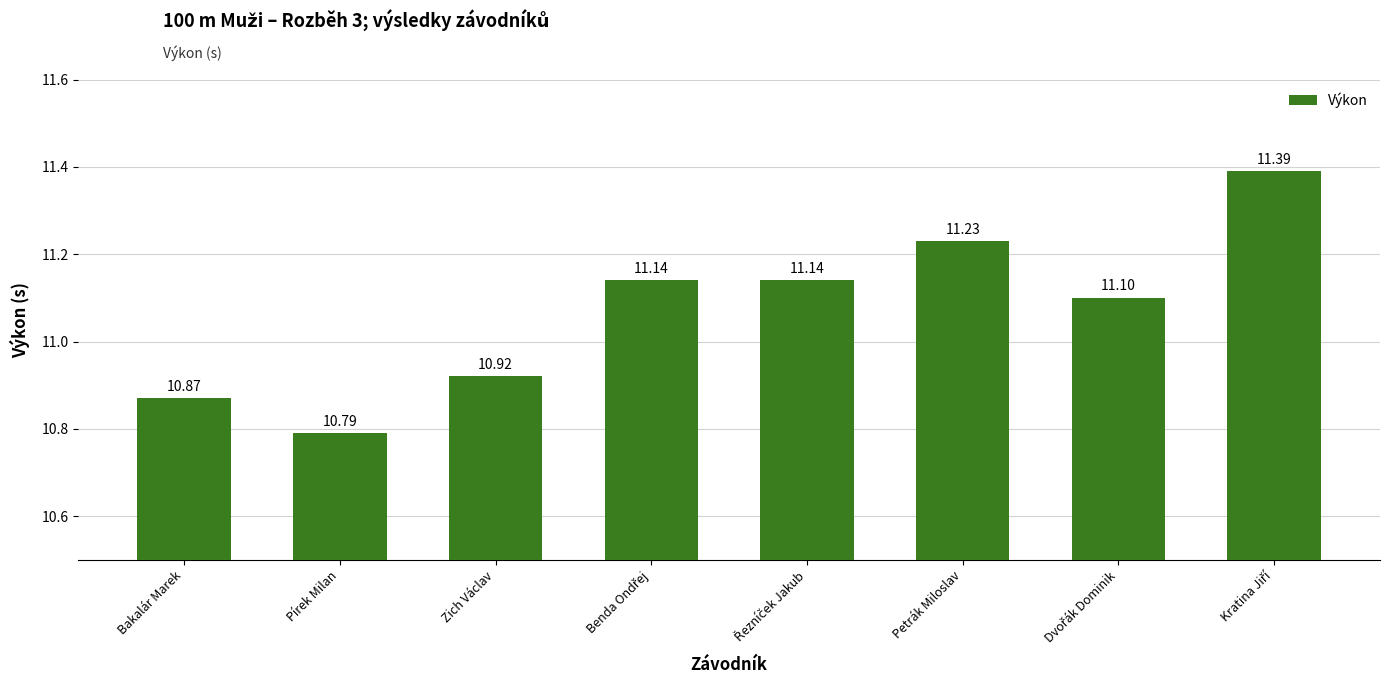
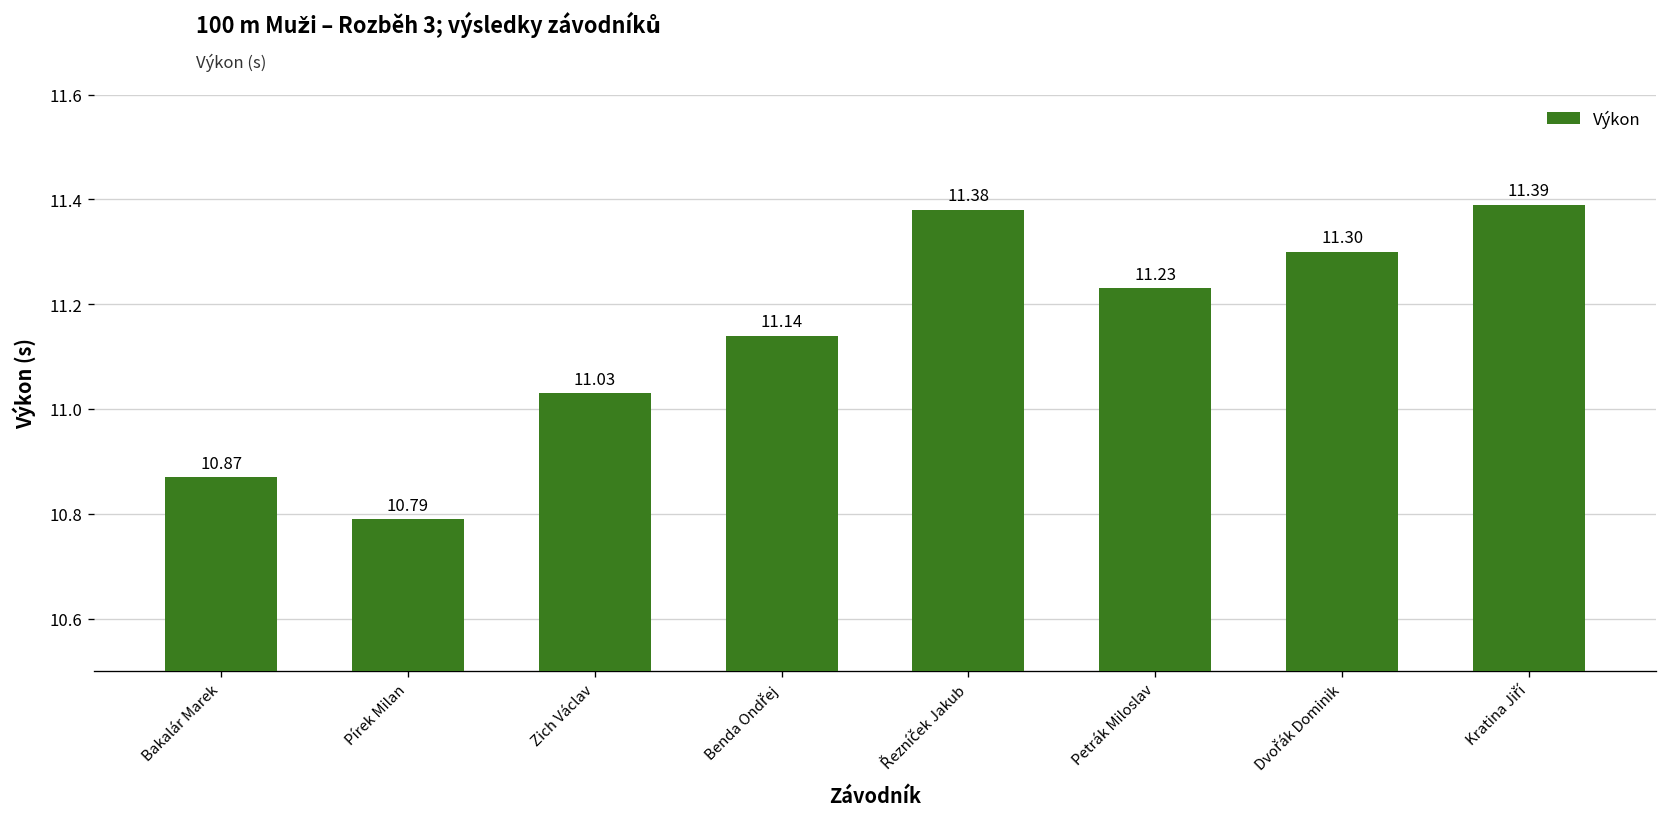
  {
    "Bakalár Marek": 10.87,
    "Pírek Milan": 10.79,
-   "Zich Václav": 10.92,
+   "Zich Václav": 11.03,
    "Benda Ondřej": 11.14,
-   "Řezníček Jakub": 11.14,
+   "Řezníček Jakub": 11.38,
    "Petrák Miloslav": 11.23,
-   "Dvořák Dominik": 11.10,
+   "Dvořák Dominik": 11.30,
    "Kratina Jiří": 11.39
  }
